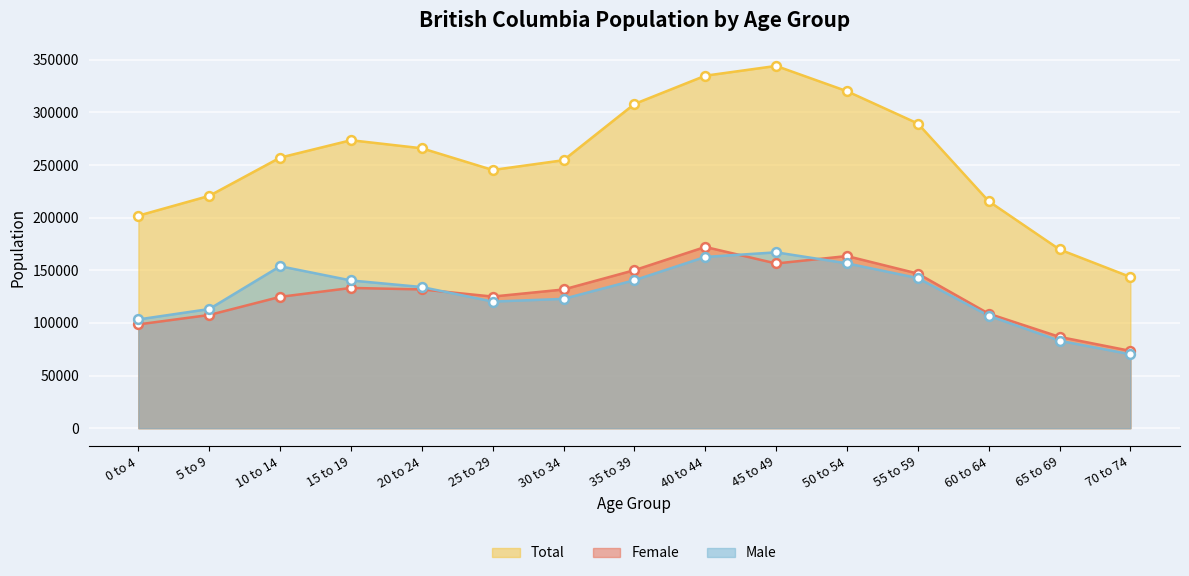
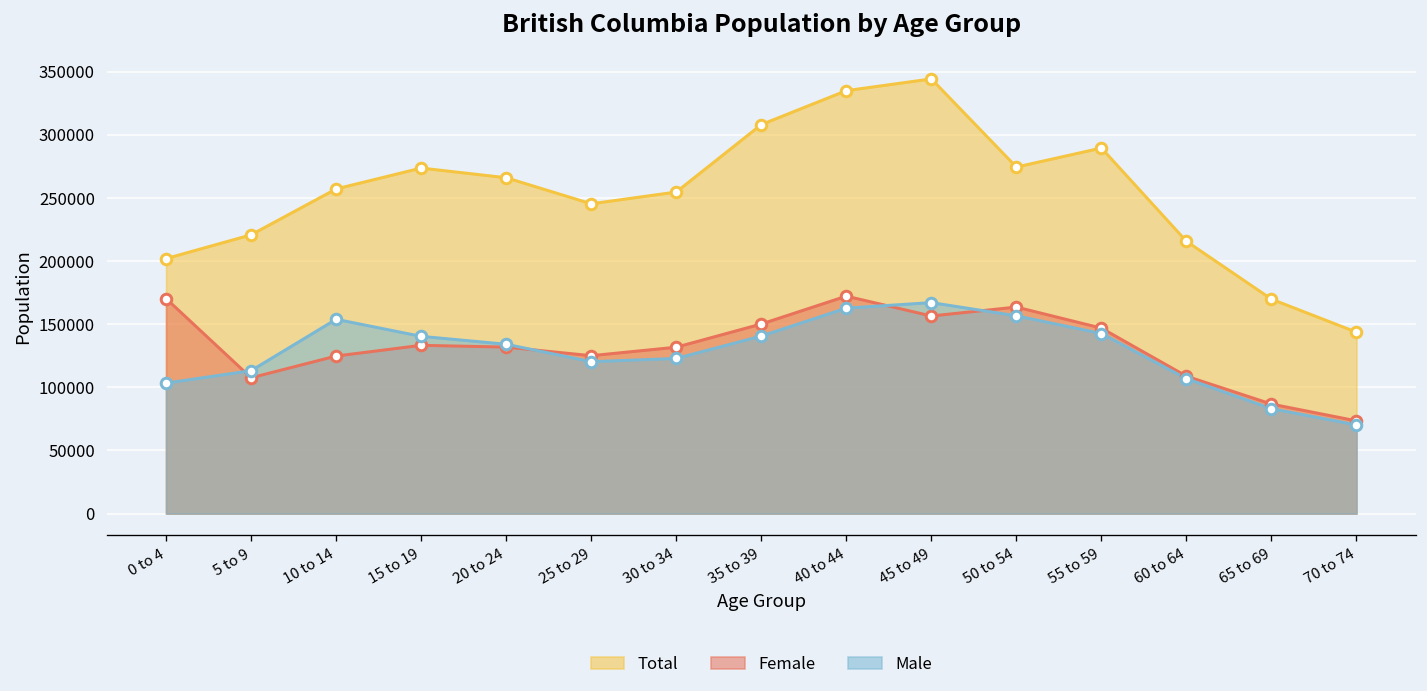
  {
    "Total": {
      "0 to 4": 202000,
      "5 to 9": 221000,
      "10 to 14": 257000,
      "15 to 19": 274000,
      "20 to 24": 266000,
      "25 to 29": 245000,
      "30 to 34": 255000,
      "35 to 39": 308000,
      "40 to 44": 335000,
      "45 to 49": 344000,
-     "50 to 54": 320000,
+     "50 to 54": 274000,
      "55 to 59": 289000,
      "60 to 64": 216000,
      "65 to 69": 170000,
      "70 to 74": 144000
    },
    "Female": {
-     "0 to 4": 99000,
+     "0 to 4": 170000,
      "5 to 9": 108000,
      "10 to 14": 125000,
      "15 to 19": 133000,
      "25 to 29": 125000,
      "30 to 34": 132000,
      "35 to 39": 150000,
      "40 to 44": 172000,
      "45 to 49": 156000,
      "50 to 54": 164000,
      "55 to 59": 147000,
      "65 to 69": 87000,
      "70 to 74": 73000
    },
    "Male": {
      "0 to 4": 103000,
      "5 to 9": 113000,
      "10 to 14": 154000,
      "15 to 19": 140000,
      "25 to 29": 120000,
      "30 to 34": 123000,
      "35 to 39": 141000,
      "40 to 44": 163000,
      "45 to 49": 167000,
      "50 to 54": 157000,
      "55 to 59": 143000,
      "65 to 69": 83000,
      "70 to 74": 70000
    }
  }
